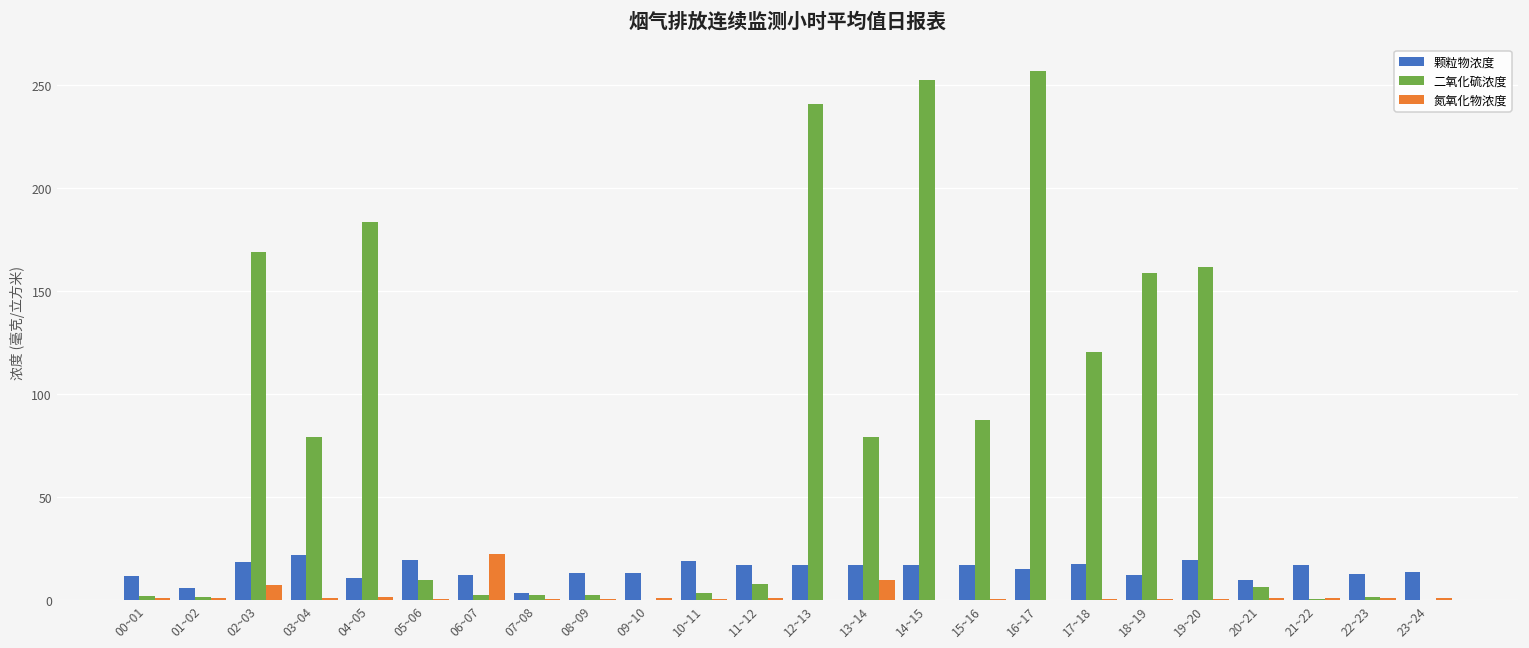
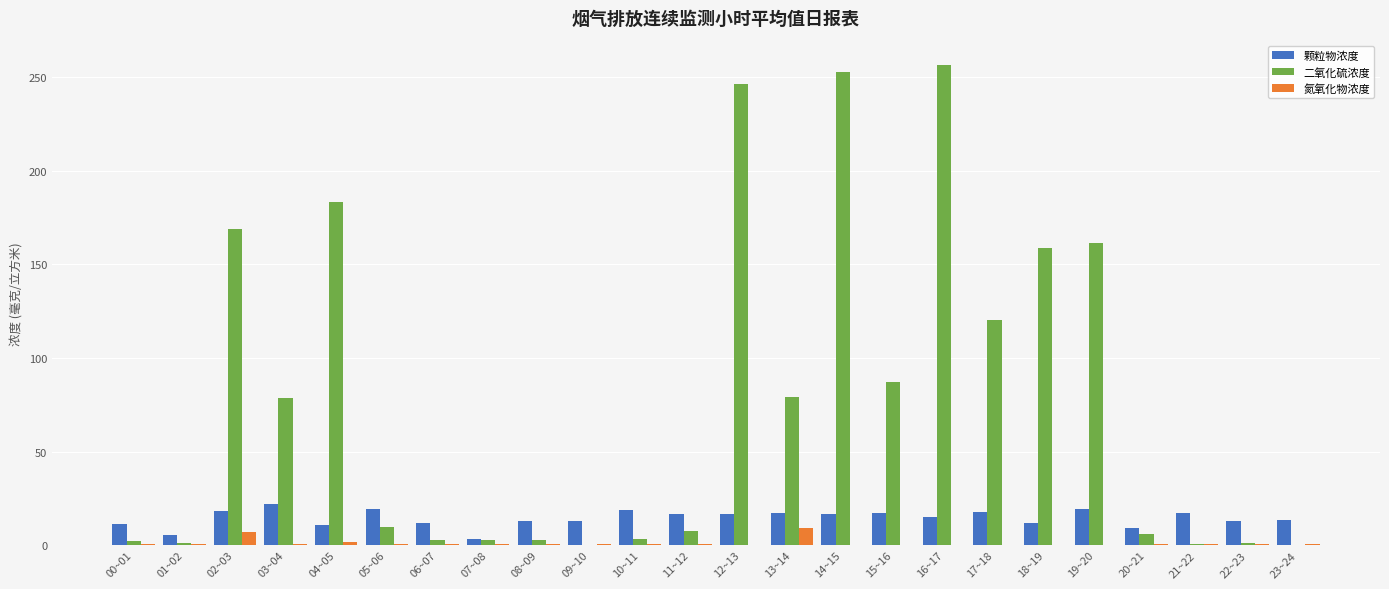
  {
    "颗粒物浓度": {
      "00~01": 11,
      "01~02": 6,
      "02~03": 18,
      "03~04": 22,
      "04~05": 11,
      "05~06": 19,
      "06~07": 12,
      "07~08": 3,
      "08~09": 13,
      "09~10": 13,
      "10~11": 19,
      "11~12": 17,
      "12~13": 17,
      "13~14": 17,
      "14~15": 17,
      "15~16": 17,
      "16~17": 15,
      "17~18": 17,
      "18~19": 12,
      "19~20": 19,
      "20~21": 9,
      "21~22": 17,
      "22~23": 13,
      "23~24": 13
    },
    "二氧化硫浓度": {
      "00~01": 2,
      "02~03": 169,
      "03~04": 79,
      "04~05": 183,
      "05~06": 10,
      "06~07": 3,
      "07~08": 2,
      "08~09": 3,
      "10~11": 3,
      "11~12": 8,
-     "12~13": 241,
+     "12~13": 246,
      "13~14": 79,
      "14~15": 253,
      "15~16": 87,
      "16~17": 257,
      "17~18": 121,
      "18~19": 159,
      "19~20": 162,
      "20~21": 6
    },
    "氮氧化物浓度": {
      "02~03": 7,
      "04~05": 1,
-     "06~07": 22,
+     "06~07": 1,
      "12~13": 0,
      "13~14": 9,
      "14~15": 0
    }
  }
